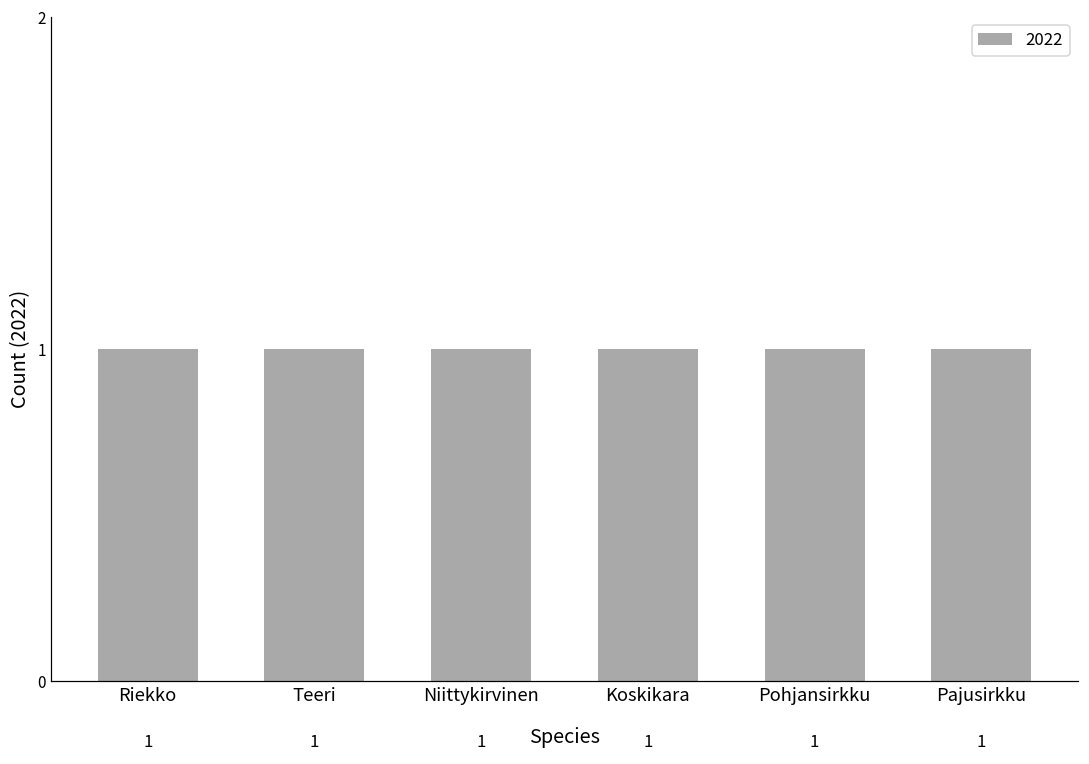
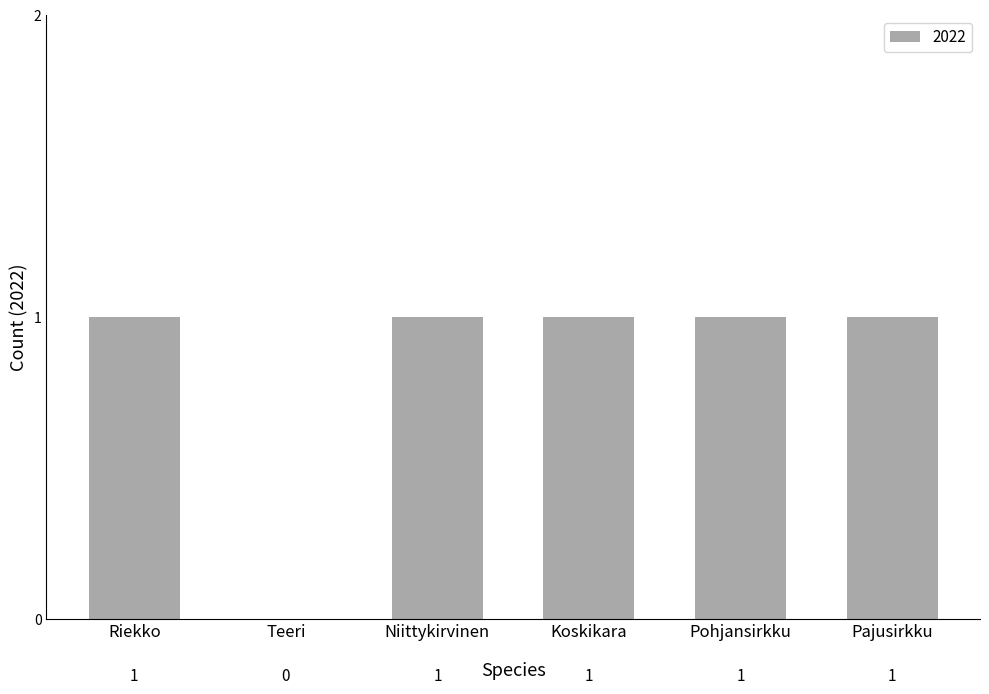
  {
-   "Teeri": 1
+   "Teeri": 0
  }
